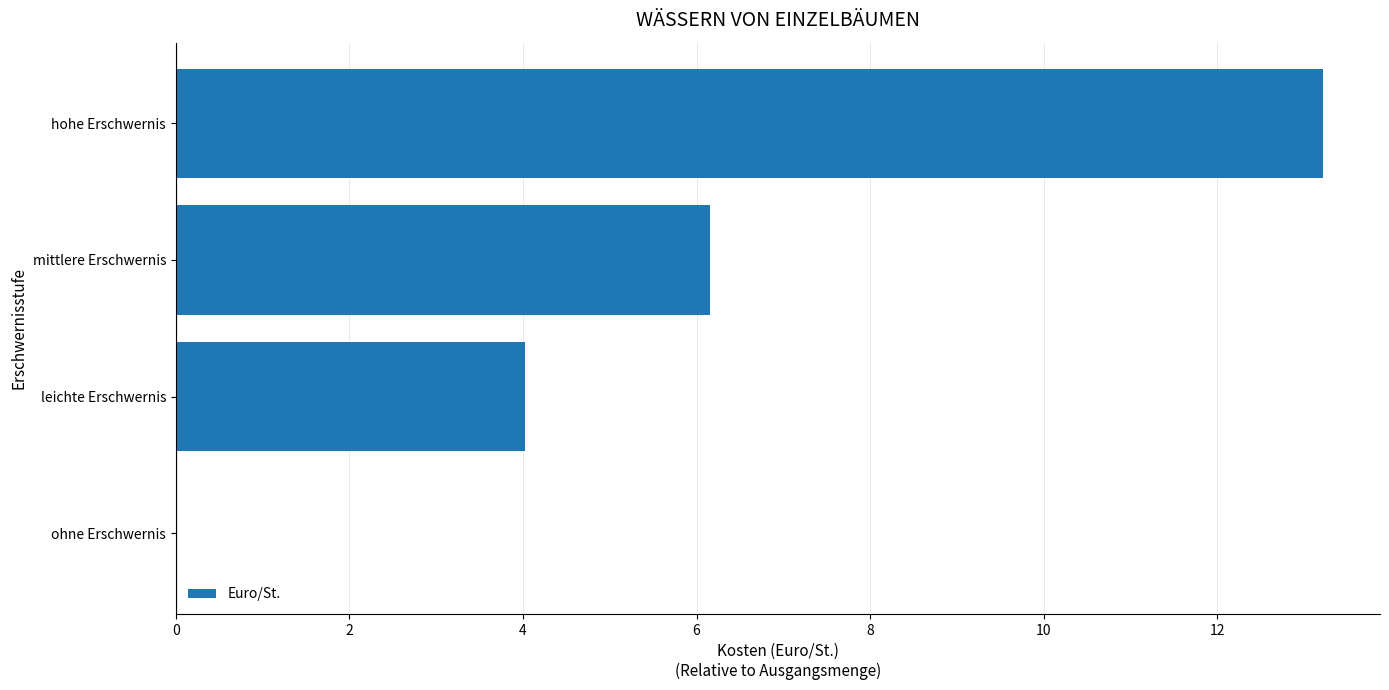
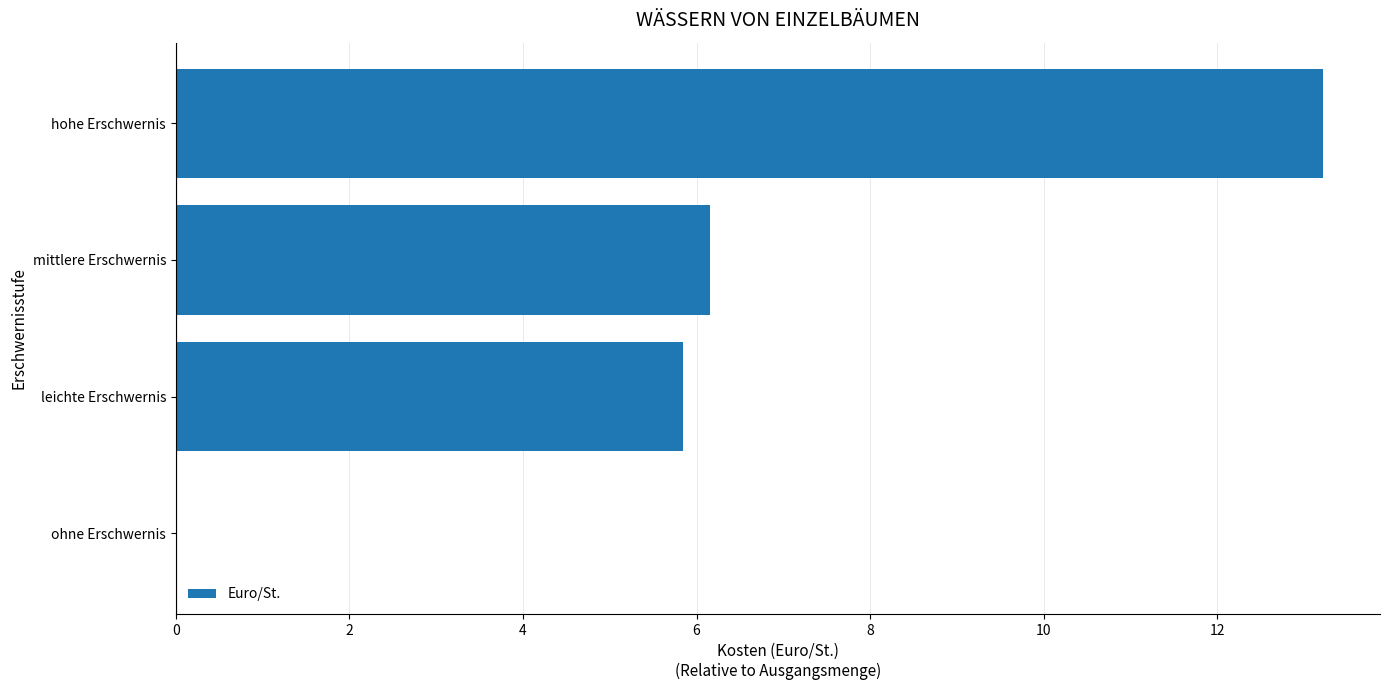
  {
    "hohe Erschwernis": 13.2,
    "mittlere Erschwernis": 6.2,
-   "leichte Erschwernis": 4.0,
+   "leichte Erschwernis": 5.8,
    "ohne Erschwernis": 0.0
  }
